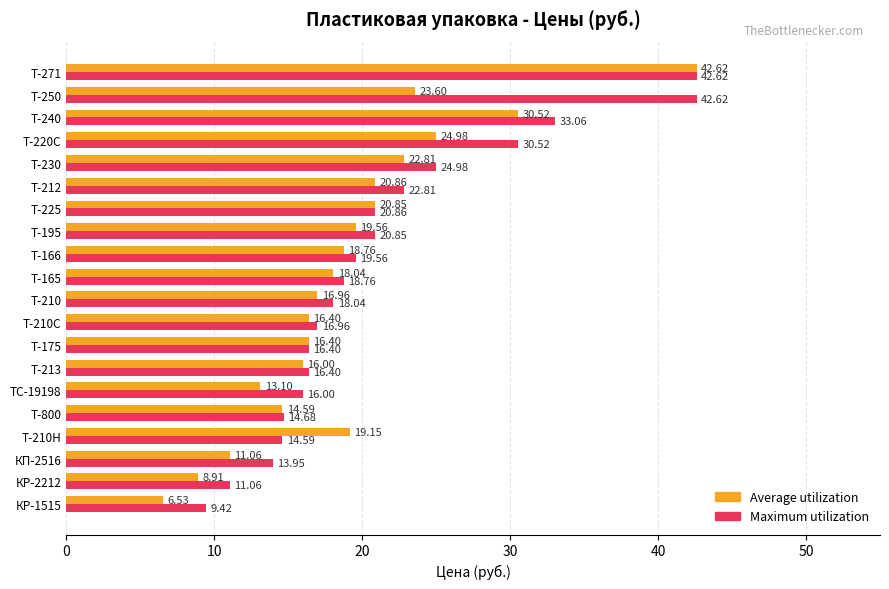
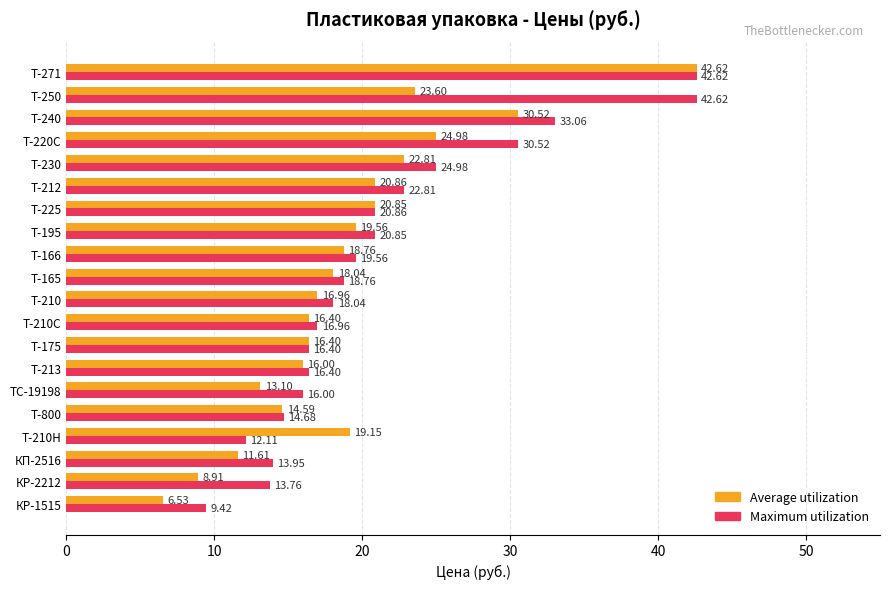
  {
    "Average utilization": {
      "Т-250": 23.60,
      "Т-240": 30.52,
      "Т-220C": 24.98,
      "Т-230": 22.81,
      "Т-212": 20.86,
      "Т-195": 19.56,
      "Т-166": 18.76,
      "Т-165": 18.04,
      "Т-210": 16.96,
      "Т-210C": 16.40,
      "ТС-19198": 13.10,
      "Т-210H": 19.15,
-     "КП-2516": 11.06,
+     "КП-2516": 11.61,
      "КР-2212": 8.91,
      "КР-1515": 6.53
    },
    "Maximum utilization": {
      "Т-250": 42.62,
      "Т-240": 33.06,
      "Т-220C": 30.52,
      "Т-230": 24.98,
      "Т-212": 22.81,
      "Т-195": 20.85,
      "Т-166": 19.56,
      "Т-165": 18.76,
      "Т-210": 18.04,
      "Т-210C": 16.96,
      "ТС-19198": 16.00,
-     "Т-210H": 14.59,
+     "Т-210H": 12.11,
      "КП-2516": 13.95,
-     "КР-2212": 11.06,
+     "КР-2212": 13.76,
      "КР-1515": 9.42
    }
  }
